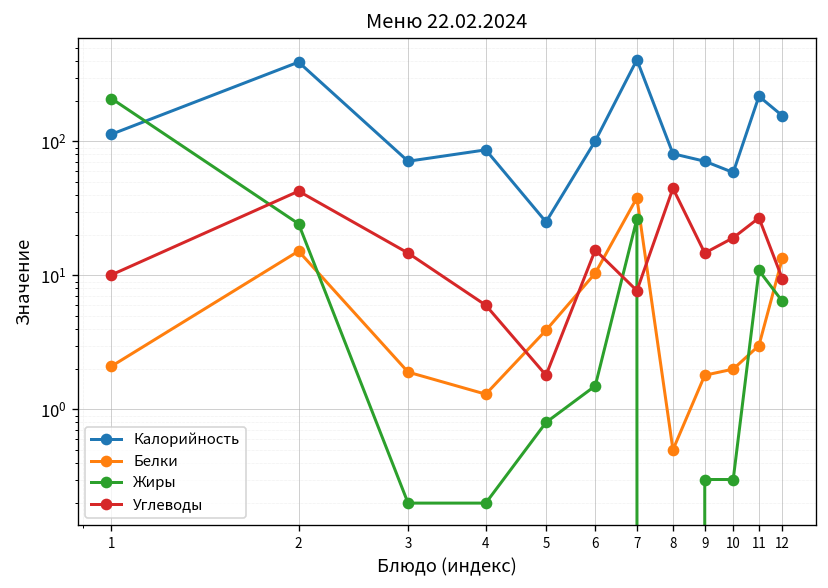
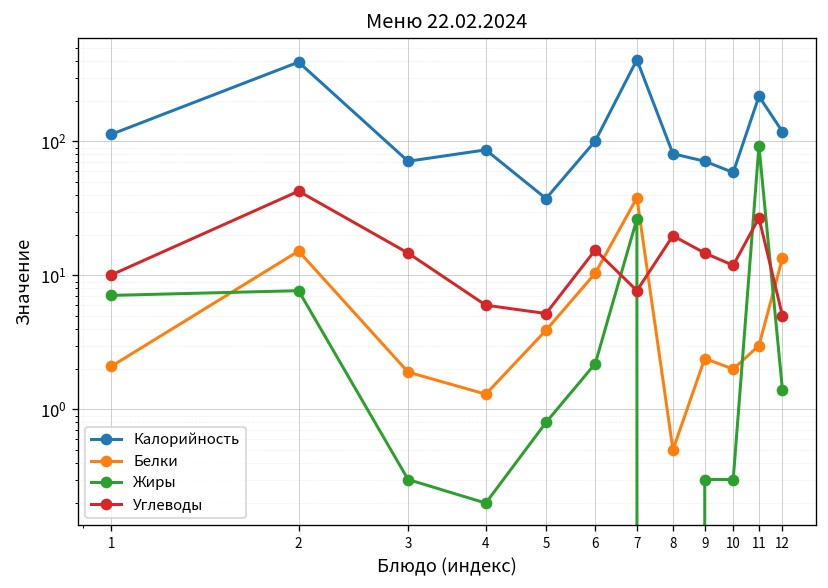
  {
    "Калорийность": {
      "1": 110,
      "2": 390,
      "3": 70,
      "4": 90,
-     "5": 25,
+     "5": 38,
      "6": 100,
      "7": 410,
      "8": 80,
      "9": 70,
      "10": 60,
      "11": 220,
-     "12": 160
+     "12": 120
    },
    "Белки": {
      "1": 2.1,
      "2": 15,
      "3": 1.9,
      "4": 1.3,
      "5": 3.9,
      "6": 10,
      "7": 38,
      "8": 0.5,
-     "9": 1.8,
+     "9": 2.4,
      "10": 2.0,
      "11": 3.0,
      "12": 14
    },
    "Жиры": {
-     "1": 210,
-     "2": 24,
-     "3": 0.2,
+     "1": 7,
+     "2": 8,
+     "3": 0.3,
      "4": 0.2,
      "5": 0.8,
-     "6": 1.5,
+     "6": 2.2,
      "7": 26,
      "9": 0.3,
      "10": 0.3,
-     "11": 11,
-     "12": 6
+     "11": 90,
+     "12": 1.4
    },
    "Углеводы": {
      "1": 10,
      "2": 43,
      "3": 15,
      "4": 6,
-     "5": 1.8,
+     "5": 5,
      "6": 16,
      "7": 8,
-     "8": 45,
+     "8": 20,
      "9": 15,
-     "10": 19,
+     "10": 12,
      "11": 27,
-     "12": 9
+     "12": 5
    }
  }
